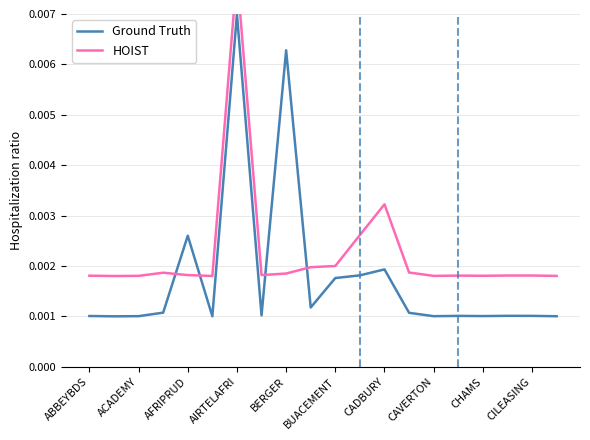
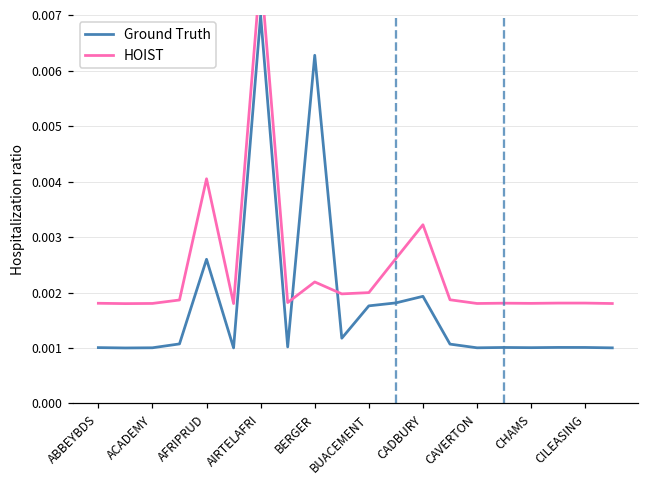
  {
    "Ground Truth": {
      "ABBEYBDS": 0.0010,
      "ACADEMY": 0.0010,
      "AFRIPRUD": 0.0026,
      "AIRTELAFRI": 0.0070,
      "BERGER": 0.0063,
      "BUACEMENT": 0.0018,
      "CADBURY": 0.0019,
      "CAVERTON": 0.0010,
      "CHAMS": 0.0010,
      "CILEASING": 0.0010
    },
    "HOIST": {
      "ABBEYBDS": 0.0018,
      "ACADEMY": 0.0018,
-     "AFRIPRUD": 0.0018,
-     "BERGER": 0.0018,
+     "AFRIPRUD": 0.0041,
+     "BERGER": 0.0022,
      "BUACEMENT": 0.0020,
      "CADBURY": 0.0032,
      "CAVERTON": 0.0018,
      "CHAMS": 0.0018,
      "CILEASING": 0.0018
    }
  }
